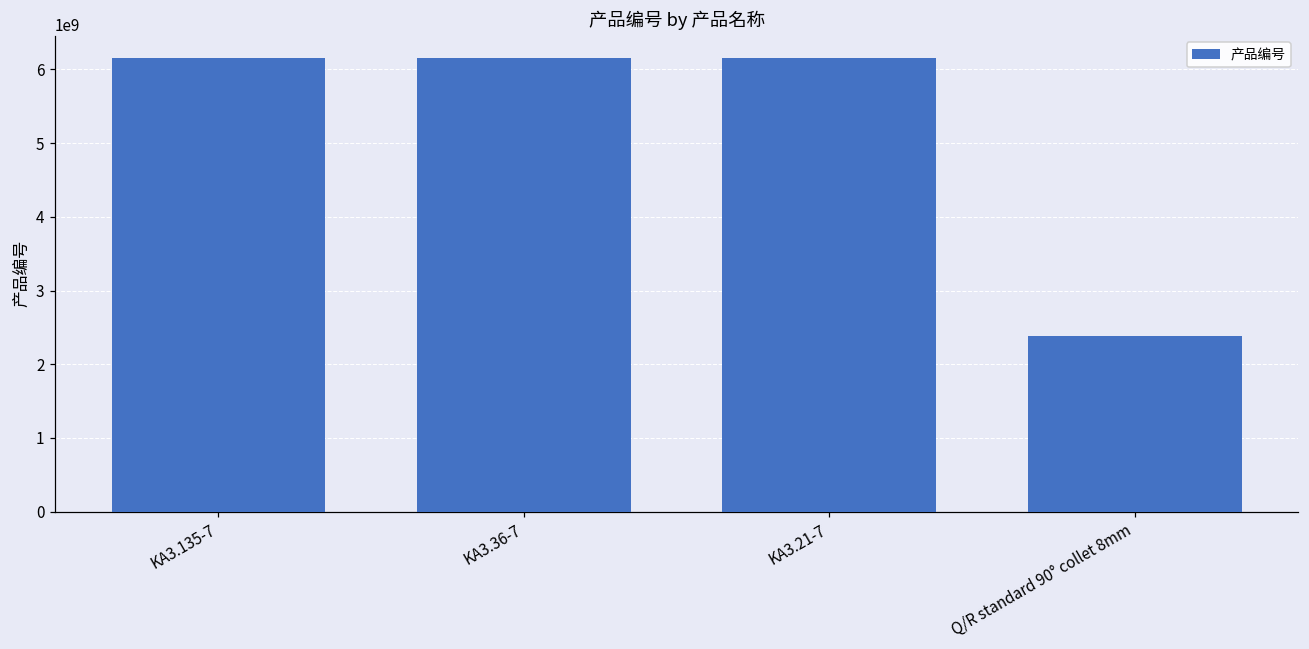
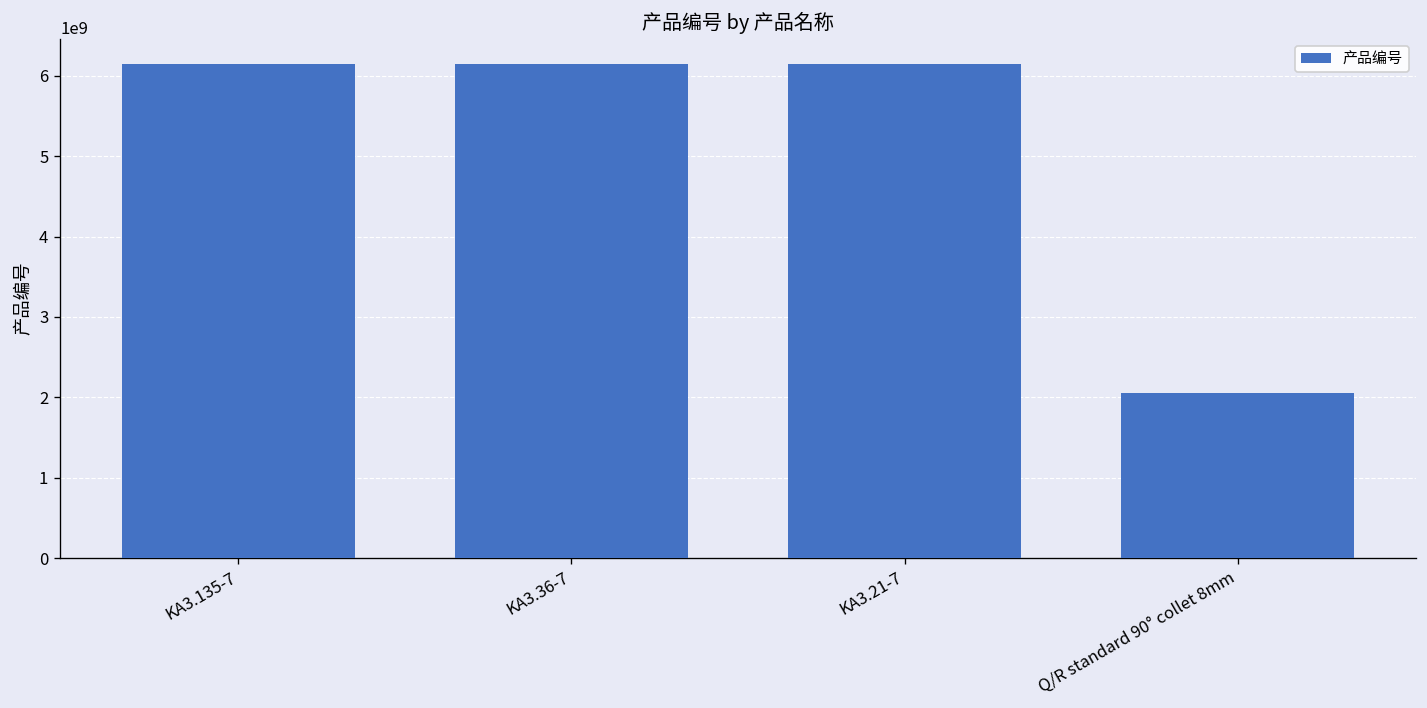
  {
    "KA3.135-7": 6200000000,
    "KA3.36-7": 6200000000,
    "KA3.21-7": 6200000000,
-   "Q/R standard 90° collet 8mm": 2400000000
+   "Q/R standard 90° collet 8mm": 2100000000
  }
